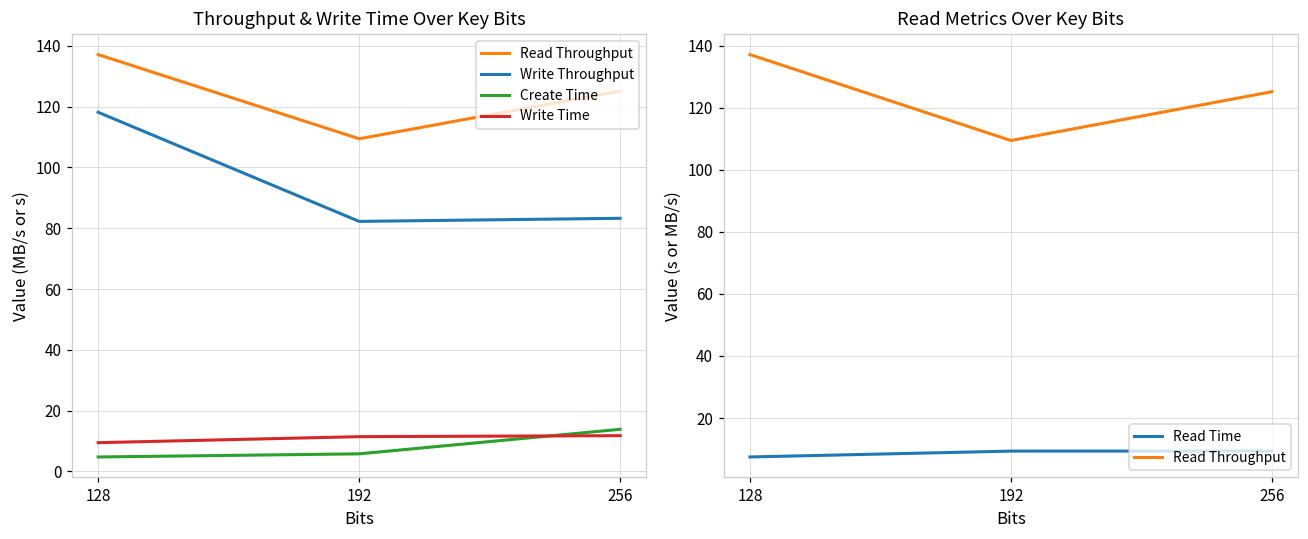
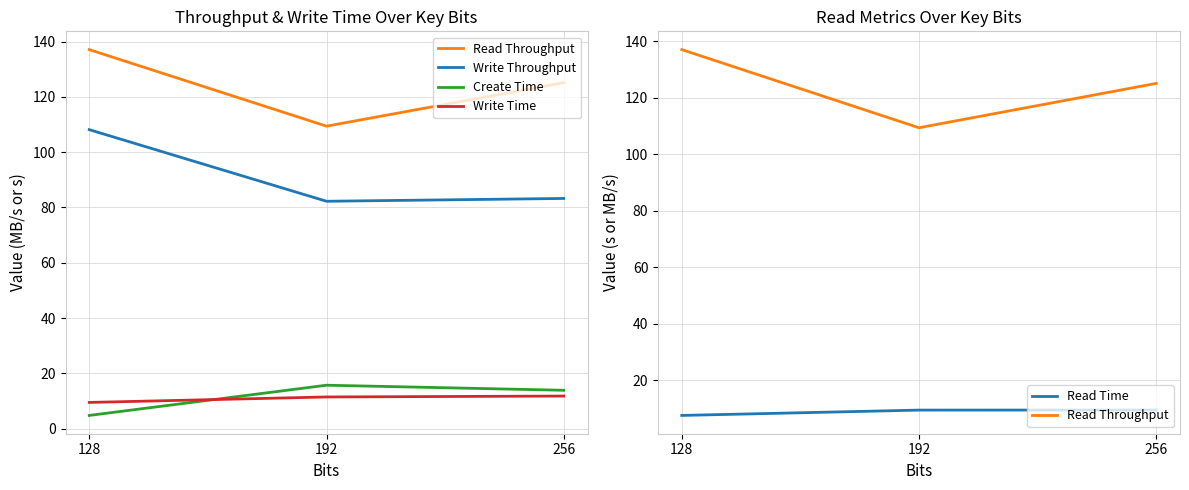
  {
    "Throughput & Write Time Over Key Bits": {
      "Read Throughput": {
        "128": 137,
        "192": 109
      },
      "Write Throughput": {
-       "128": 118,
+       "128": 108,
        "192": 82,
        "256": 83
      },
      "Create Time": {
        "128": 5,
-       "192": 6,
+       "192": 16,
        "256": 14
      },
      "Write Time": {
        "128": 9,
        "192": 11,
        "256": 12
      }
    },
    "Read Metrics Over Key Bits": {
      "Read Time": {
        "128": 7,
        "192": 9
      },
      "Read Throughput": {
        "128": 137,
        "192": 109,
        "256": 125
      }
    }
  }
